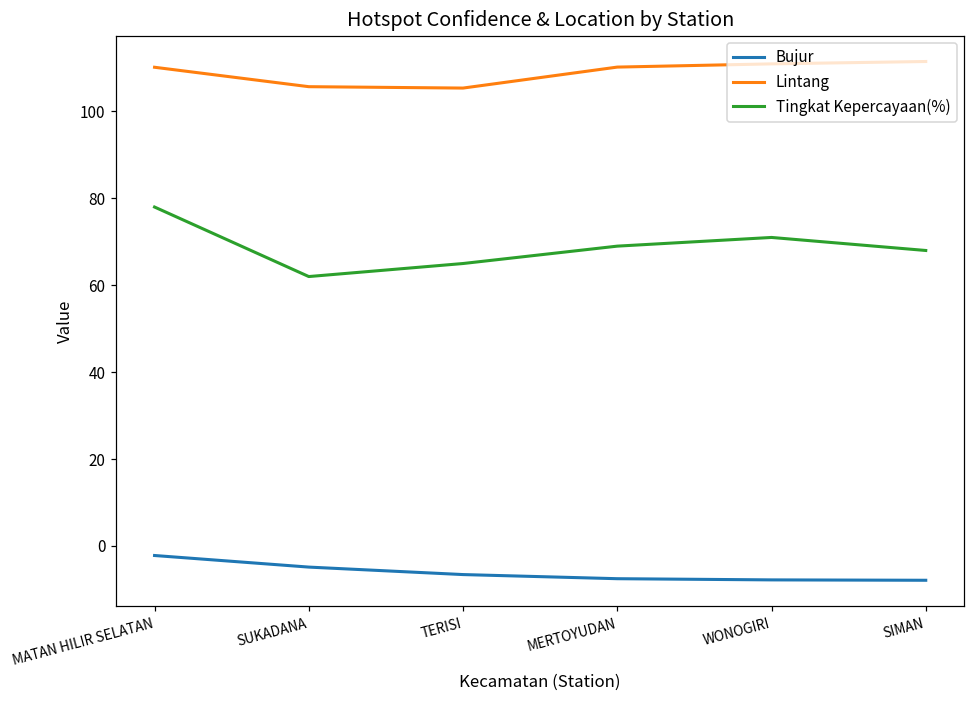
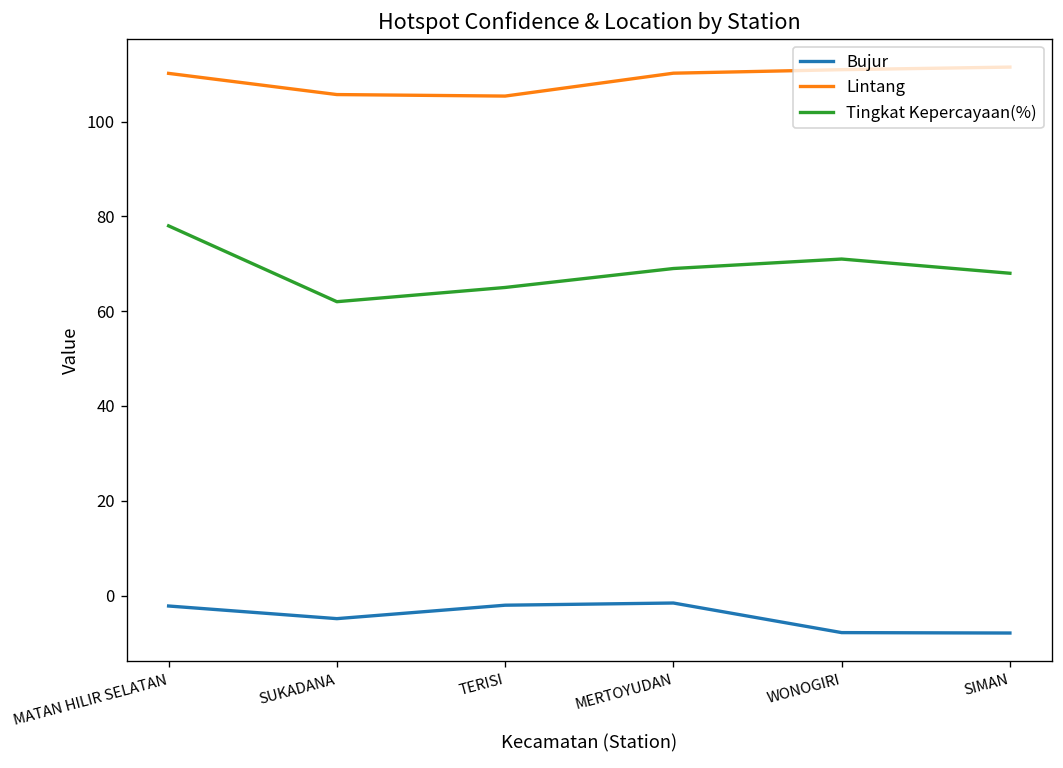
  {
    "Bujur": {
      "MATAN HILIR SELATAN": -2,
      "SUKADANA": -5,
-     "TERISI": -7,
-     "MERTOYUDAN": -8,
+     "TERISI": -2,
+     "MERTOYUDAN": -2,
      "WONOGIRI": -8,
      "SIMAN": -8
    },
    "Lintang": {
      "MATAN HILIR SELATAN": 110,
      "SUKADANA": 106,
      "TERISI": 105,
      "MERTOYUDAN": 110
    },
    "Tingkat Kepercayaan(%)": {
      "MATAN HILIR SELATAN": 78,
      "SUKADANA": 62,
      "TERISI": 65,
      "MERTOYUDAN": 69,
      "WONOGIRI": 71,
      "SIMAN": 68
    }
  }
